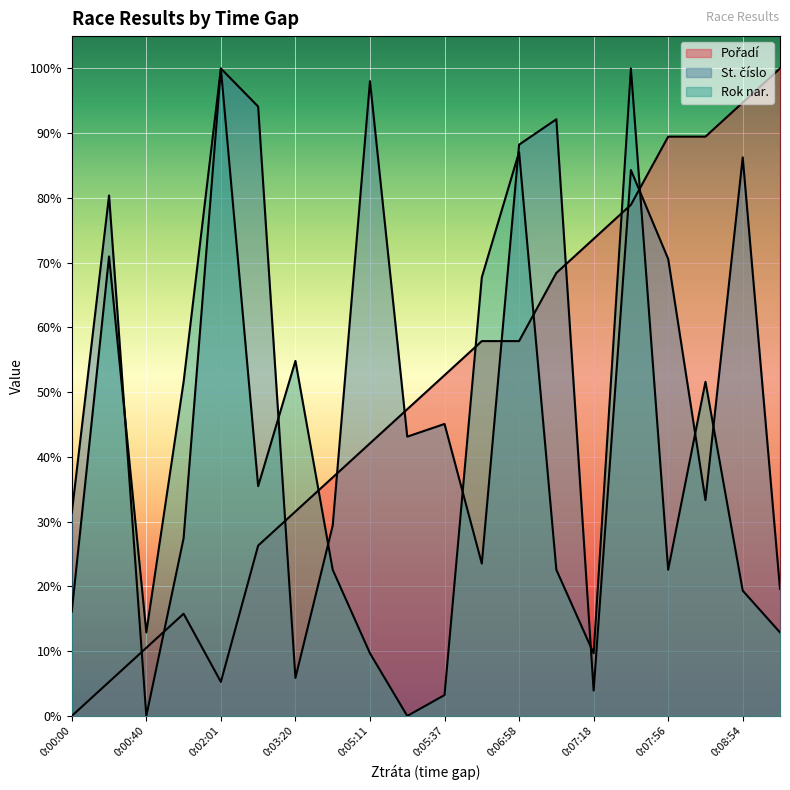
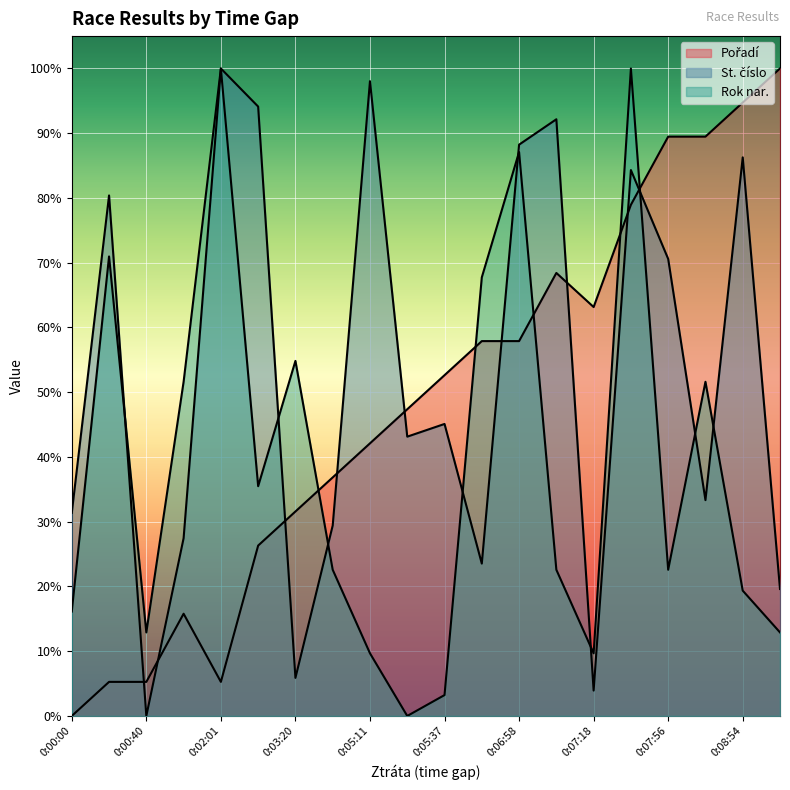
  {
    "Pořadí": {
      "0:00:00": "0%",
-     "0:00:40": "11%",
+     "0:00:40": "5%",
      "0:02:01": "5%",
      "0:03:20": "32%",
      "0:05:11": "42%",
      "0:05:37": "53%",
      "0:06:58": "58%",
-     "0:07:18": "74%",
+     "0:07:18": "63%",
      "0:07:56": "89%"
    }
  }
